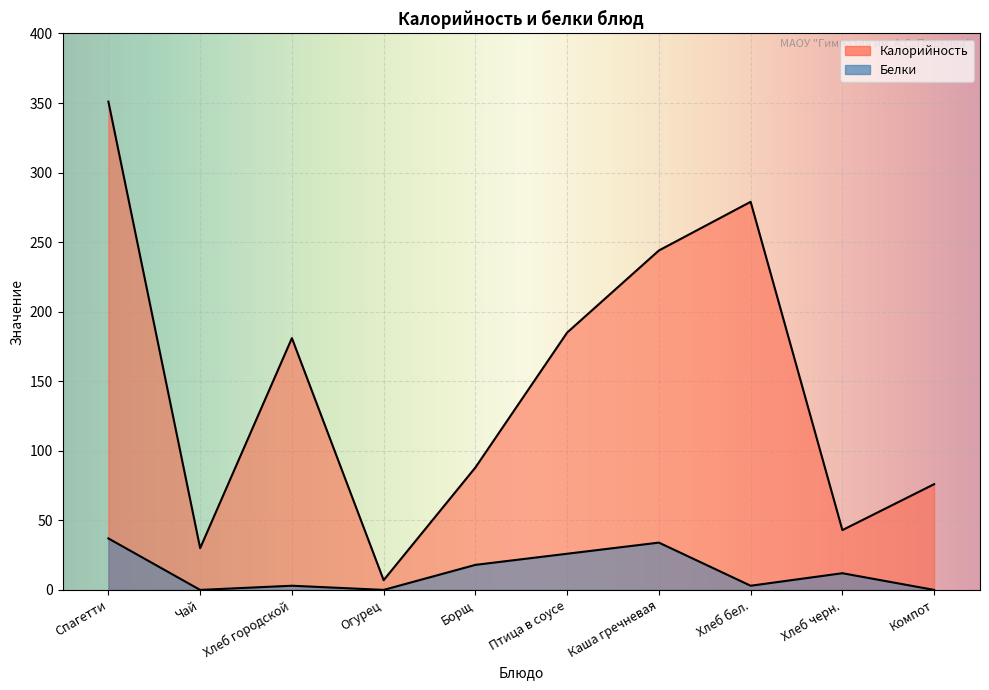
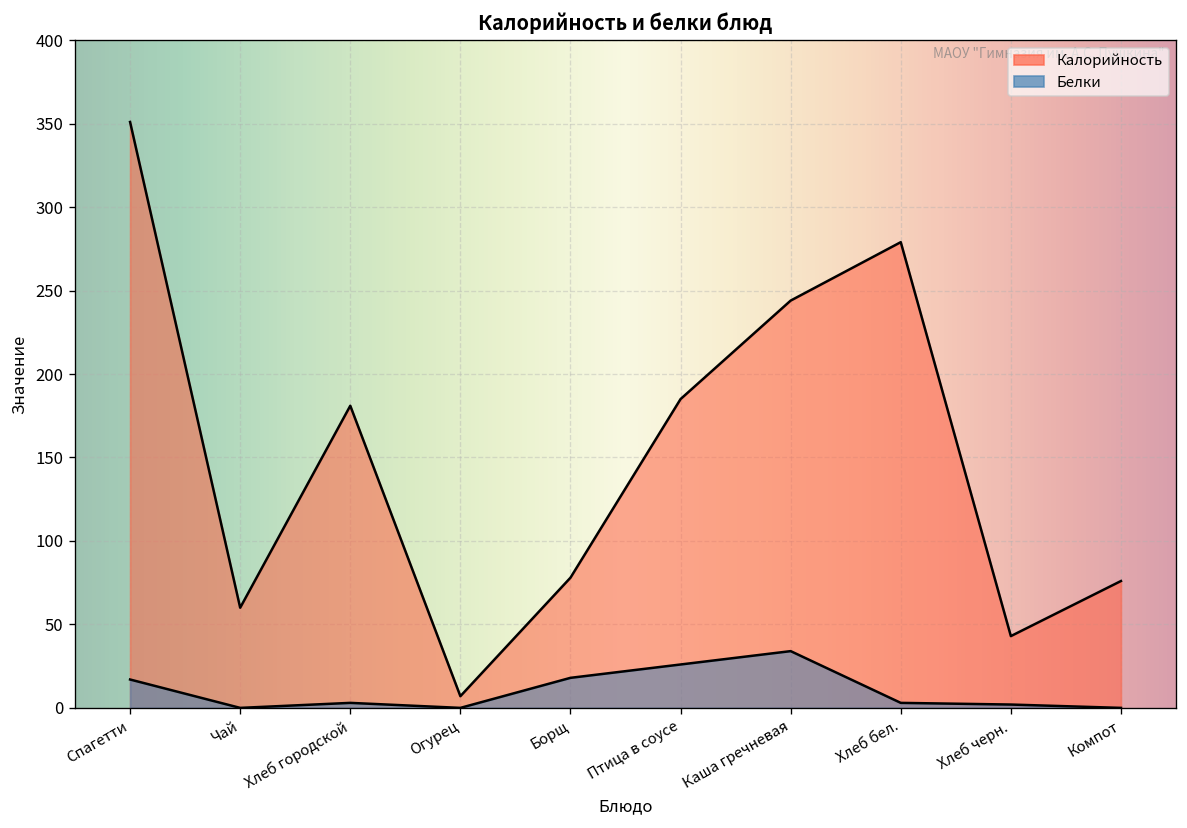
  {
    "Калорийность": {
      "Спагетти": 351,
-     "Чай": 30,
+     "Чай": 60,
      "Хлеб городской": 181,
      "Огурец": 7,
-     "Борщ": 88,
+     "Борщ": 78,
      "Птица в соусе": 185,
      "Каша гречневая": 244,
      "Хлеб бел.": 279,
      "Хлеб черн.": 43,
      "Компот": 76
    },
    "Белки": {
-     "Спагетти": 37,
+     "Спагетти": 17,
      "Чай": 0,
      "Хлеб городской": 3,
      "Огурец": 0,
      "Борщ": 18,
      "Птица в соусе": 26,
      "Каша гречневая": 34,
      "Хлеб бел.": 3,
-     "Хлеб черн.": 12,
+     "Хлеб черн.": 2,
      "Компот": 0
    }
  }
